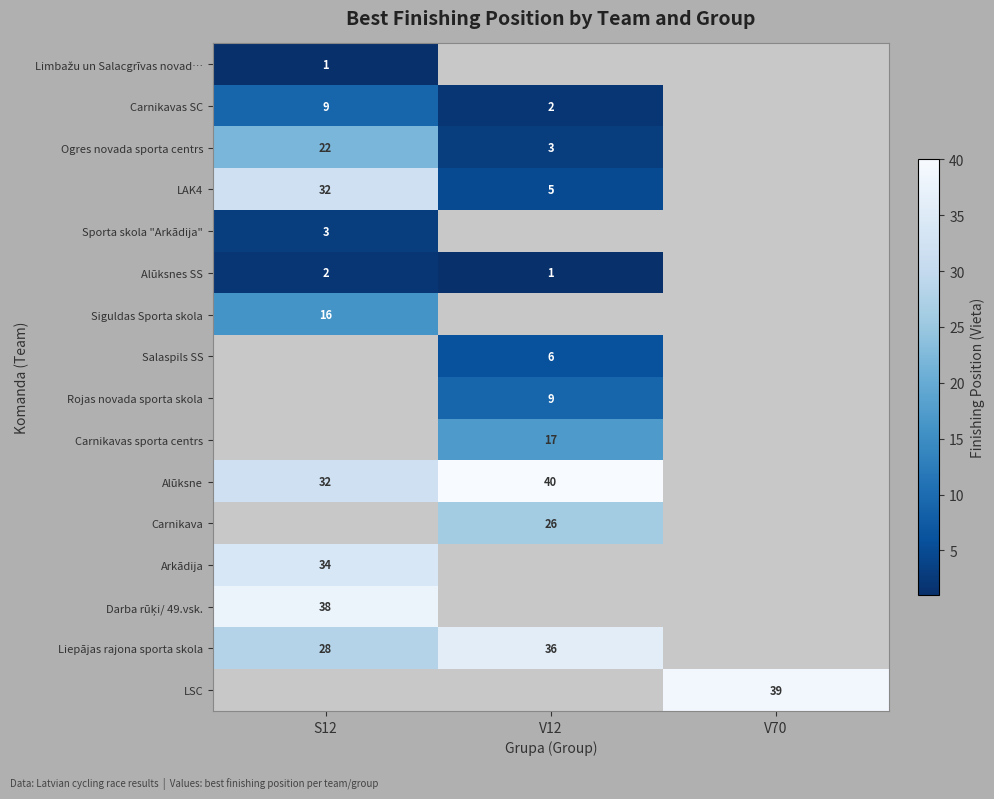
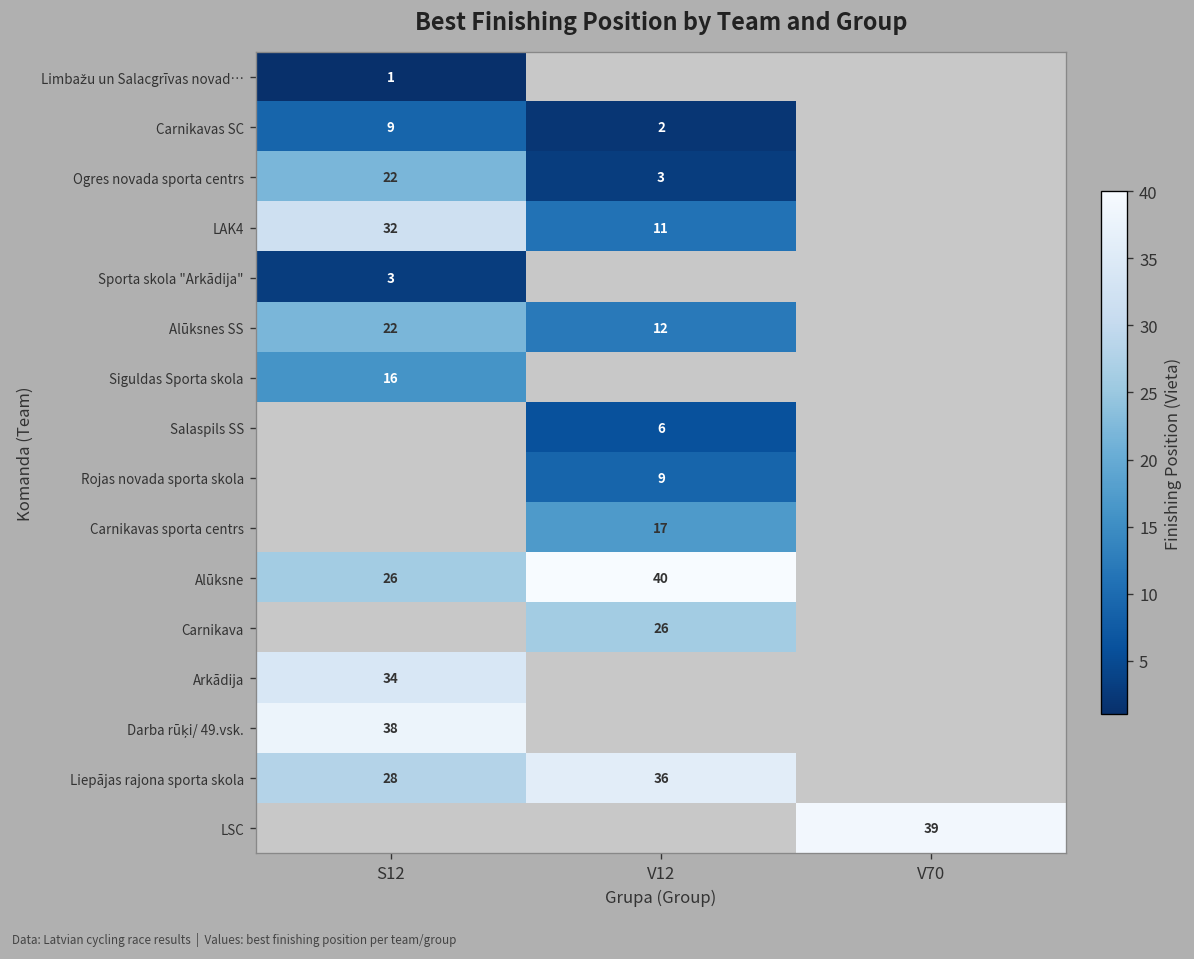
  {
    "Limbažu un Salacgrīvas novad…": {
      "S12": 1
    },
    "Carnikavas SC": {
      "S12": 9,
      "V12": 2
    },
    "Ogres novada sporta centrs": {
      "S12": 22,
      "V12": 3
    },
    "LAK4": {
      "S12": 32,
-     "V12": 5
+     "V12": 11
    },
    "Sporta skola \"Arkādija\"": {
      "S12": 3
    },
    "Alūksnes SS": {
-     "S12": 2,
-     "V12": 1
+     "S12": 22,
+     "V12": 12
    },
    "Siguldas Sporta skola": {
      "S12": 16
    },
    "Salaspils SS": {
      "V12": 6
    },
    "Rojas novada sporta skola": {
      "V12": 9
    },
    "Carnikavas sporta centrs": {
      "V12": 17
    },
    "Alūksne": {
-     "S12": 32,
+     "S12": 26,
      "V12": 40
    },
    "Carnikava": {
      "V12": 26
    },
    "Arkādija": {
      "S12": 34
    },
    "Darba rūķi/ 49.vsk.": {
      "S12": 38
    },
    "Liepājas rajona sporta skola": {
      "S12": 28,
      "V12": 36
    },
    "LSC": {
      "V70": 39
    }
  }
